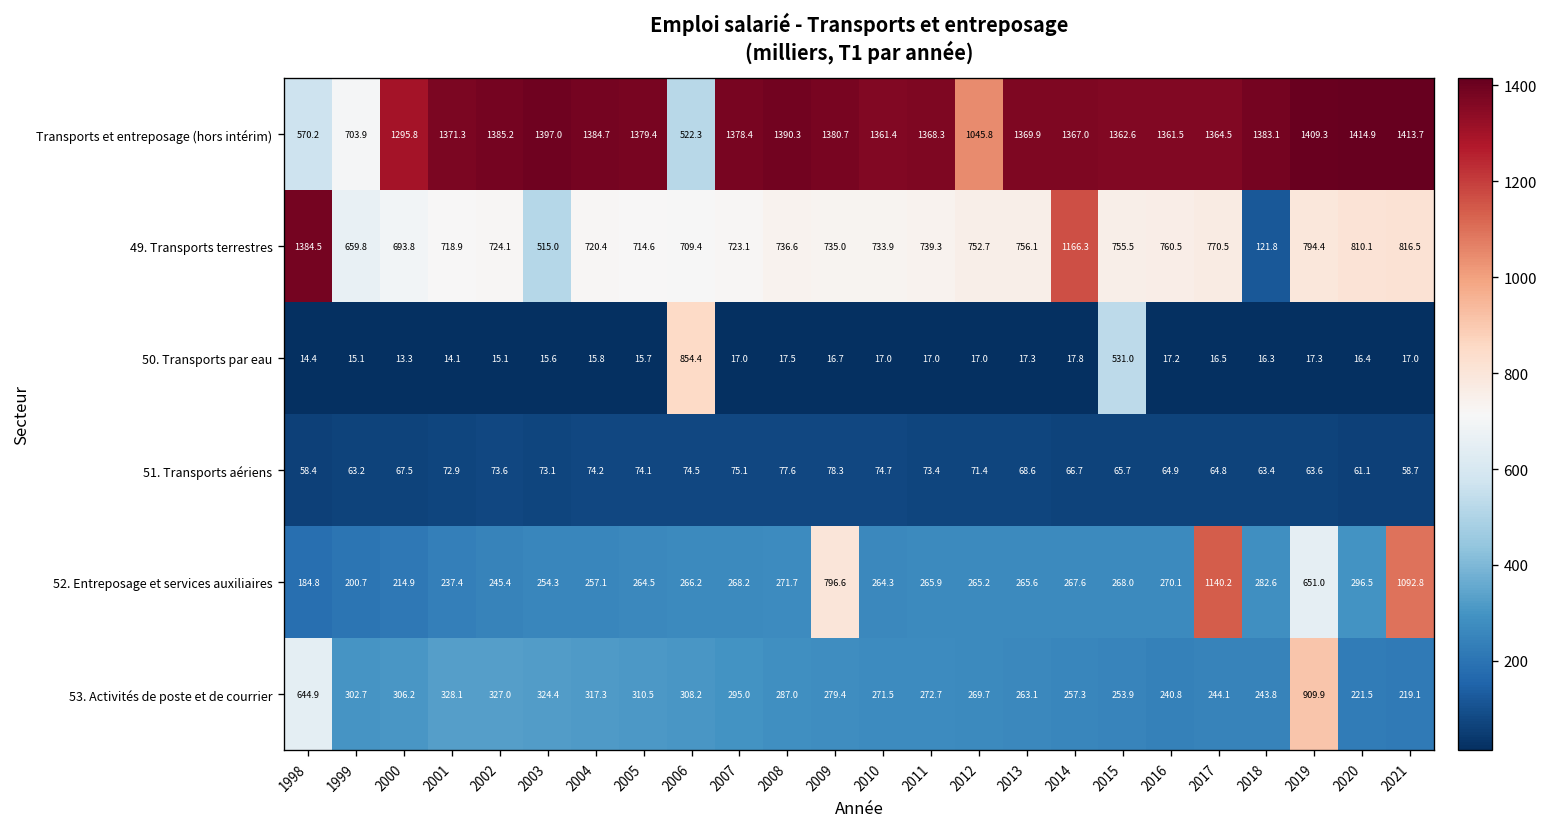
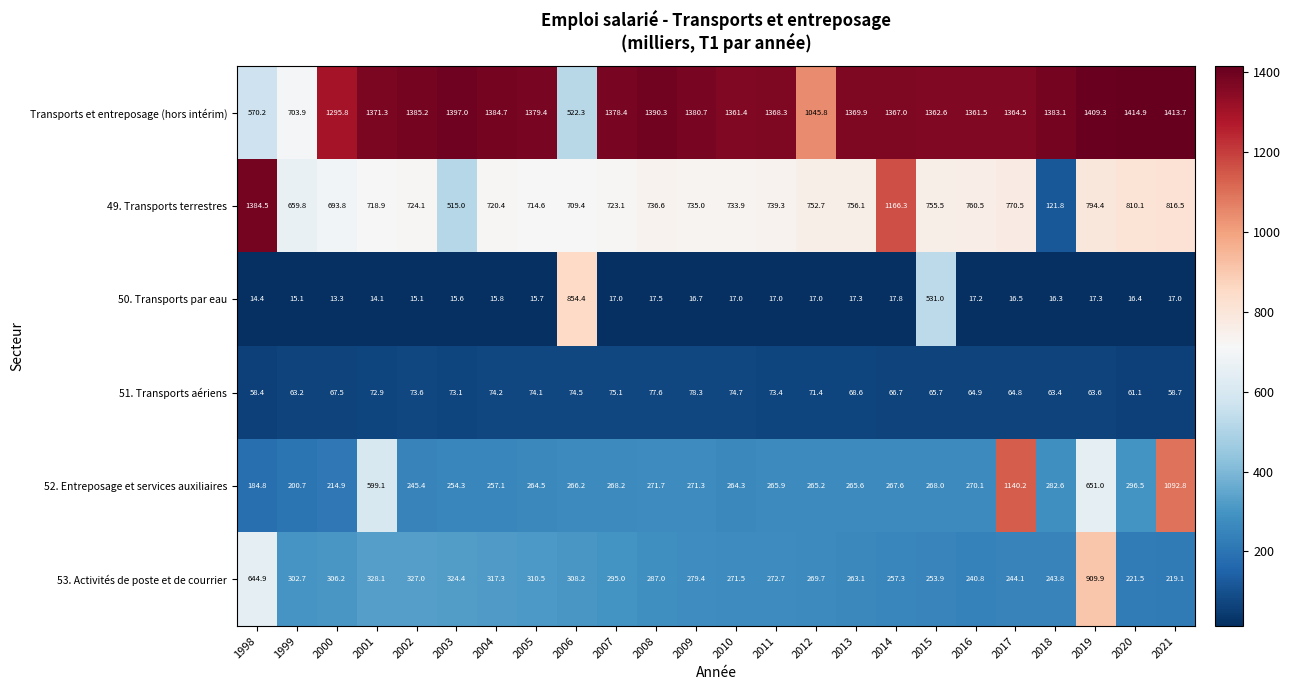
  {
    "Transports et entreposage (hors intérim)": {
      "1998": 570.2,
      "1999": 703.9,
      "2000": 1295.8,
      "2001": 1371.3,
      "2002": 1385.2,
      "2003": 1397.0,
      "2004": 1384.7,
      "2005": 1379.4,
      "2006": 522.3,
      "2007": 1378.4,
      "2008": 1390.3,
      "2009": 1380.7,
      "2010": 1361.4,
      "2011": 1368.3,
      "2012": 1045.8,
      "2013": 1369.9,
      "2014": 1367.0,
      "2015": 1362.6,
      "2016": 1361.5,
      "2017": 1364.5,
      "2018": 1383.1,
      "2019": 1409.3,
      "2020": 1414.9,
      "2021": 1413.7
    },
    "49. Transports terrestres": {
      "1998": 1384.5,
      "1999": 659.8,
      "2000": 693.8,
      "2001": 718.9,
      "2002": 724.1,
      "2003": 515.0,
      "2004": 720.4,
      "2005": 714.6,
      "2006": 709.4,
      "2007": 723.1,
      "2008": 736.6,
      "2009": 735.0,
      "2010": 733.9,
      "2011": 739.3,
      "2012": 752.7,
      "2013": 756.1,
      "2014": 1166.3,
      "2015": 755.5,
      "2016": 760.5,
      "2017": 770.5,
      "2018": 121.8,
      "2019": 794.4,
      "2020": 810.1,
      "2021": 816.5
    },
    "50. Transports par eau": {
      "1998": 14.4,
      "1999": 15.1,
      "2000": 13.3,
      "2001": 14.1,
      "2002": 15.1,
      "2003": 15.6,
      "2004": 15.8,
      "2005": 15.7,
      "2006": 854.4,
      "2007": 17.0,
      "2008": 17.5,
      "2009": 16.7,
      "2010": 17.0,
      "2011": 17.0,
      "2012": 17.0,
      "2013": 17.3,
      "2014": 17.8,
      "2015": 531.0,
      "2016": 17.2,
      "2017": 16.5,
      "2018": 16.3,
      "2019": 17.3,
      "2020": 16.4,
      "2021": 17.0
    },
    "51. Transports aériens": {
      "1998": 58.4,
      "1999": 63.2,
      "2000": 67.5,
      "2001": 72.9,
      "2002": 73.6,
      "2003": 73.1,
      "2004": 74.2,
      "2005": 74.1,
      "2006": 74.5,
      "2007": 75.1,
      "2008": 77.6,
      "2009": 78.3,
      "2010": 74.7,
      "2011": 73.4,
      "2012": 71.4,
      "2013": 68.6,
      "2014": 66.7,
      "2015": 65.7,
      "2016": 64.9,
      "2017": 64.8,
      "2018": 63.4,
      "2019": 63.6,
      "2020": 61.1,
      "2021": 58.7
    },
    "52. Entreposage et services auxiliaires": {
      "1998": 184.8,
      "1999": 200.7,
      "2000": 214.9,
-     "2001": 237.4,
+     "2001": 599.1,
      "2002": 245.4,
      "2003": 254.3,
      "2004": 257.1,
      "2005": 264.5,
      "2006": 266.2,
      "2007": 268.2,
      "2008": 271.7,
-     "2009": 796.6,
+     "2009": 271.3,
      "2010": 264.3,
      "2011": 265.9,
      "2012": 265.2,
      "2013": 265.6,
      "2014": 267.6,
      "2015": 268.0,
      "2016": 270.1,
      "2017": 1140.2,
      "2018": 282.6,
      "2019": 651.0,
      "2020": 296.5,
      "2021": 1092.8
    },
    "53. Activités de poste et de courrier": {
      "1998": 644.9,
      "1999": 302.7,
      "2000": 306.2,
      "2001": 328.1,
      "2002": 327.0,
      "2003": 324.4,
      "2004": 317.3,
      "2005": 310.5,
      "2006": 308.2,
      "2007": 295.0,
      "2008": 287.0,
      "2009": 279.4,
      "2010": 271.5,
      "2011": 272.7,
      "2012": 269.7,
      "2013": 263.1,
      "2014": 257.3,
      "2015": 253.9,
      "2016": 240.8,
      "2017": 244.1,
      "2018": 243.8,
      "2019": 909.9,
      "2020": 221.5,
      "2021": 219.1
    }
  }
